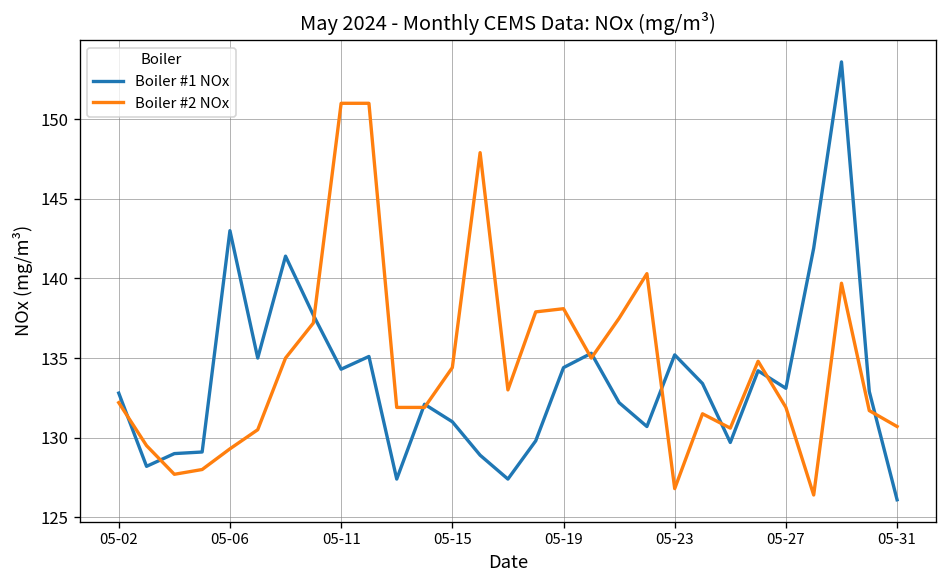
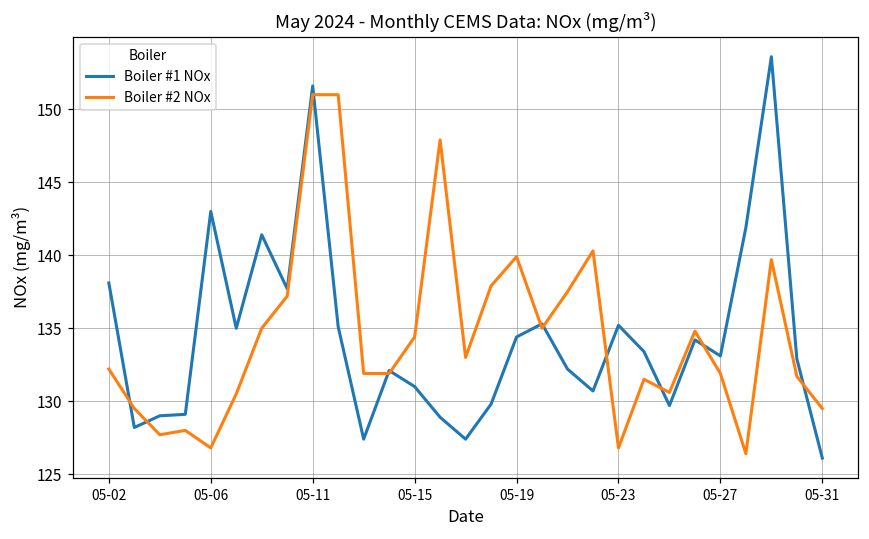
  {
    "Boiler #1 NOx": {
-     "05-02": 132.8,
+     "05-02": 138.1,
      "05-06": 143.0,
-     "05-11": 134.3,
+     "05-11": 151.6,
      "05-15": 131.0,
      "05-19": 134.4,
      "05-23": 135.2,
      "05-27": 133.1,
      "05-31": 126.1
    },
    "Boiler #2 NOx": {
      "05-02": 132.2,
-     "05-06": 129.3,
+     "05-06": 126.8,
      "05-11": 151.0,
      "05-15": 134.4,
-     "05-19": 138.1,
+     "05-19": 139.9,
      "05-23": 126.8,
      "05-27": 131.9,
-     "05-31": 130.7
+     "05-31": 129.5
    }
  }
